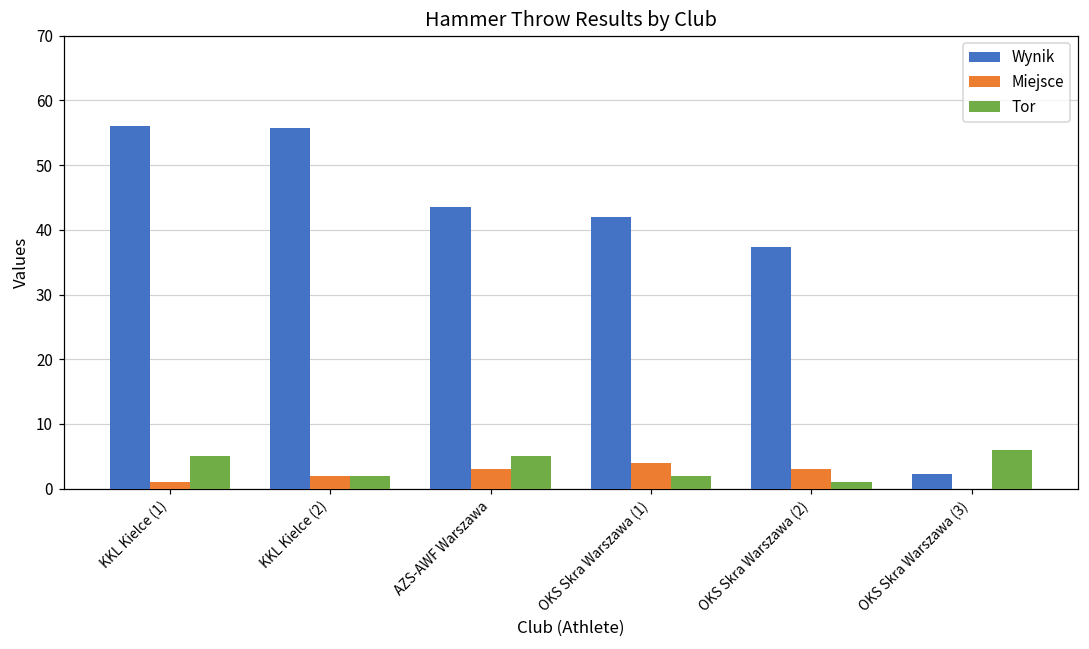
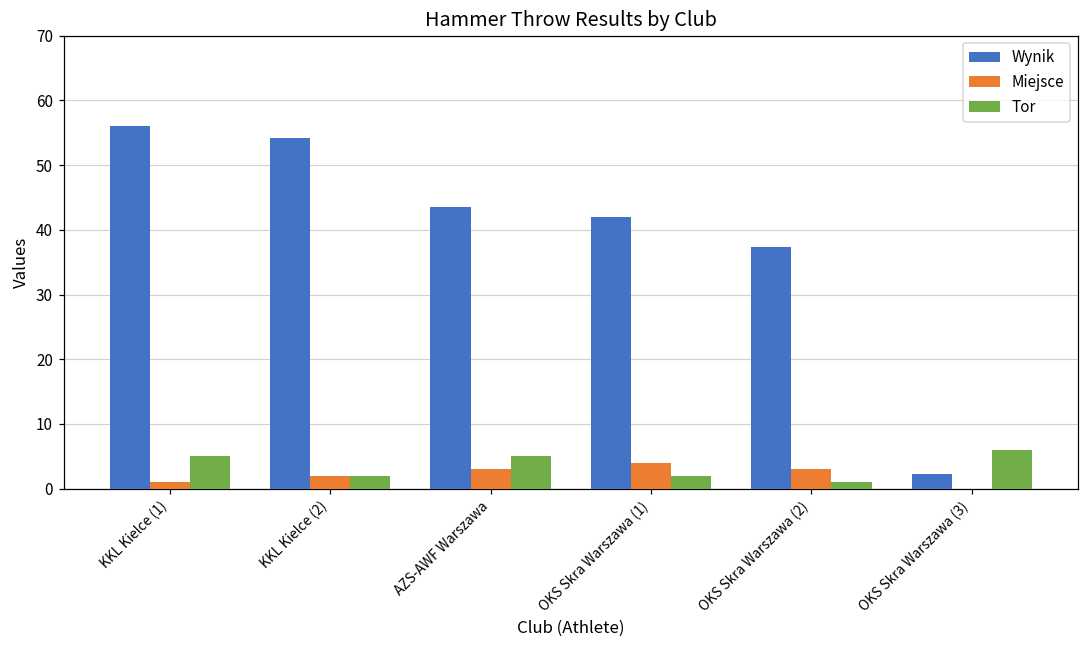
  {
    "Wynik": {
      "KKL Kielce (1)": 56,
-     "KKL Kielce (2)": 56,
+     "KKL Kielce (2)": 54,
      "AZS-AWF Warszawa": 44,
      "OKS Skra Warszawa (1)": 42,
      "OKS Skra Warszawa (2)": 37,
      "OKS Skra Warszawa (3)": 2
    },
    "Miejsce": {
      "KKL Kielce (1)": 1,
      "KKL Kielce (2)": 2,
      "AZS-AWF Warszawa": 3,
      "OKS Skra Warszawa (1)": 4,
      "OKS Skra Warszawa (2)": 3,
      "OKS Skra Warszawa (3)": 0
    },
    "Tor": {
      "KKL Kielce (1)": 5,
      "KKL Kielce (2)": 2,
      "AZS-AWF Warszawa": 5,
      "OKS Skra Warszawa (1)": 2,
      "OKS Skra Warszawa (2)": 1,
      "OKS Skra Warszawa (3)": 6
    }
  }
